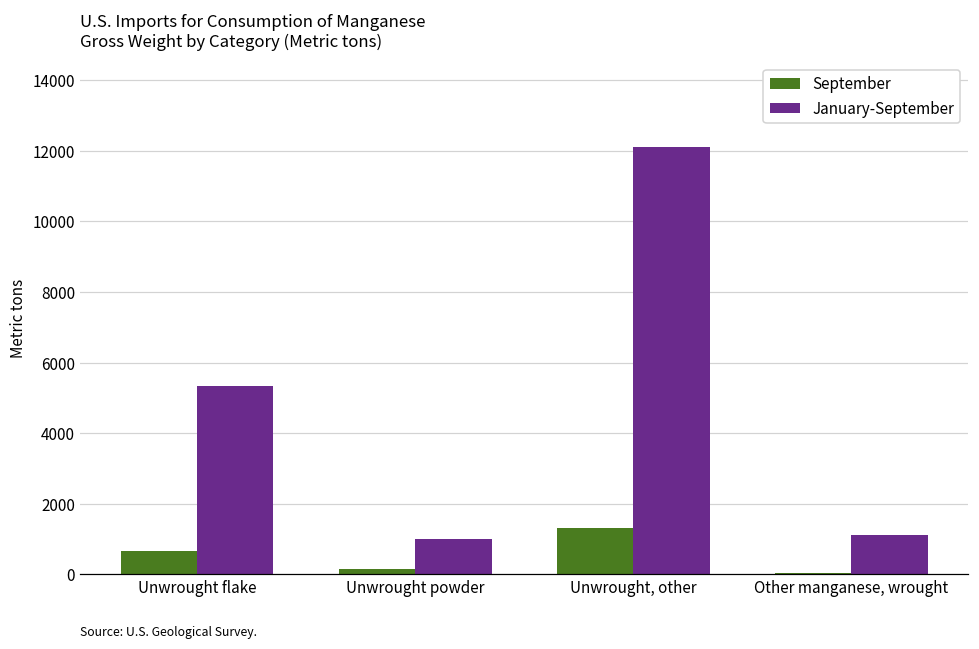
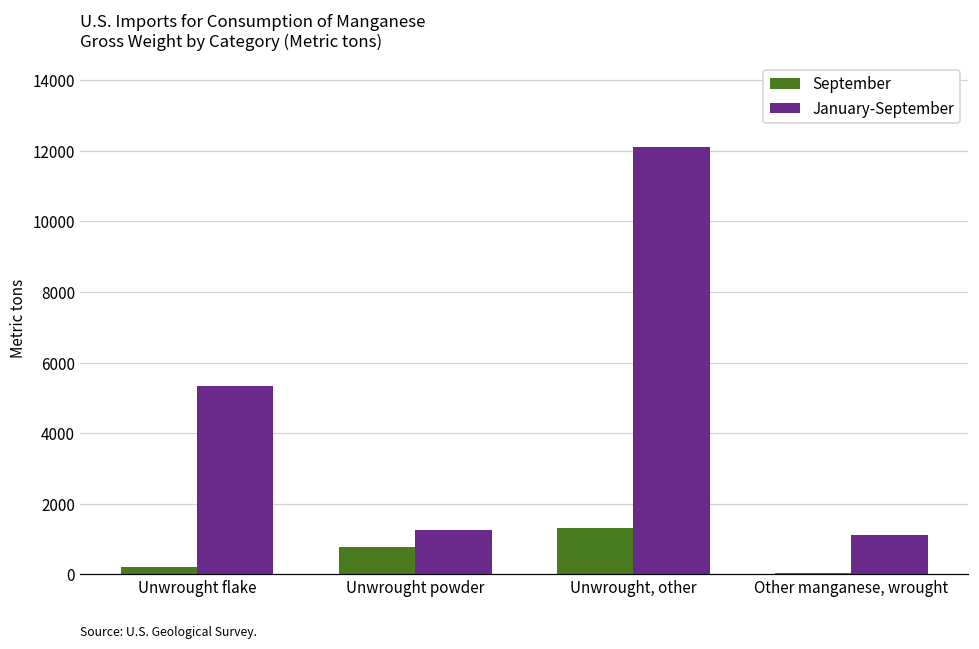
  {
    "September": {
-     "Unwrought flake": 700,
-     "Unwrought powder": 200,
+     "Unwrought flake": 200,
+     "Unwrought powder": 800,
      "Unwrought, other": 1300
    },
    "January-September": {
      "Unwrought flake": 5300,
-     "Unwrought powder": 1000,
+     "Unwrought powder": 1300,
      "Unwrought, other": 12100,
      "Other manganese, wrought": 1100
    }
  }
